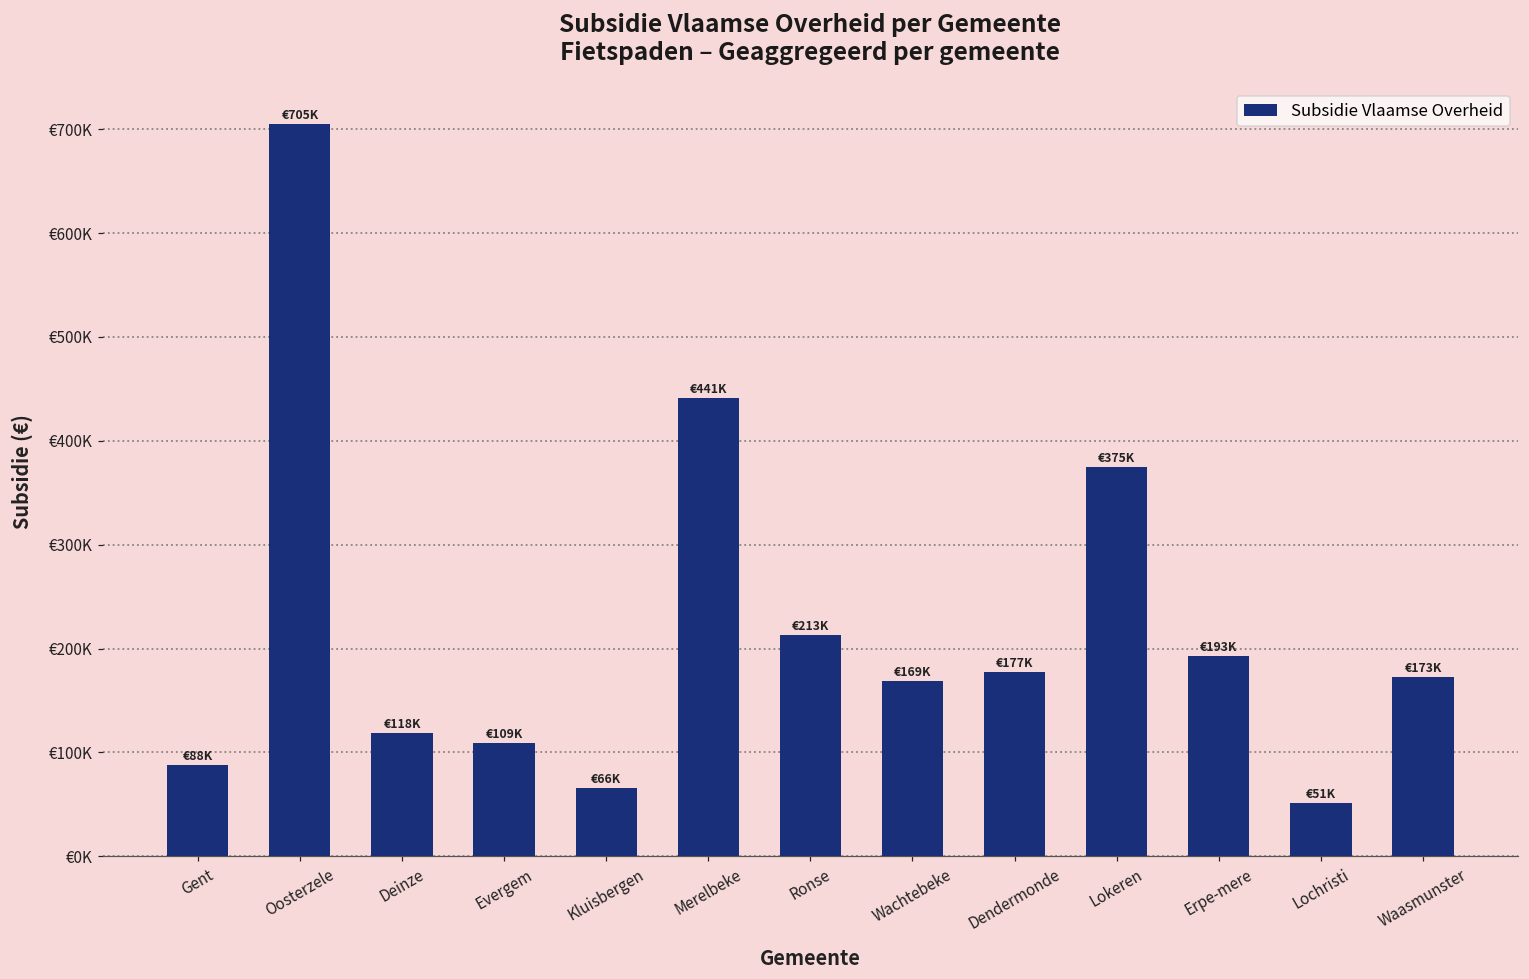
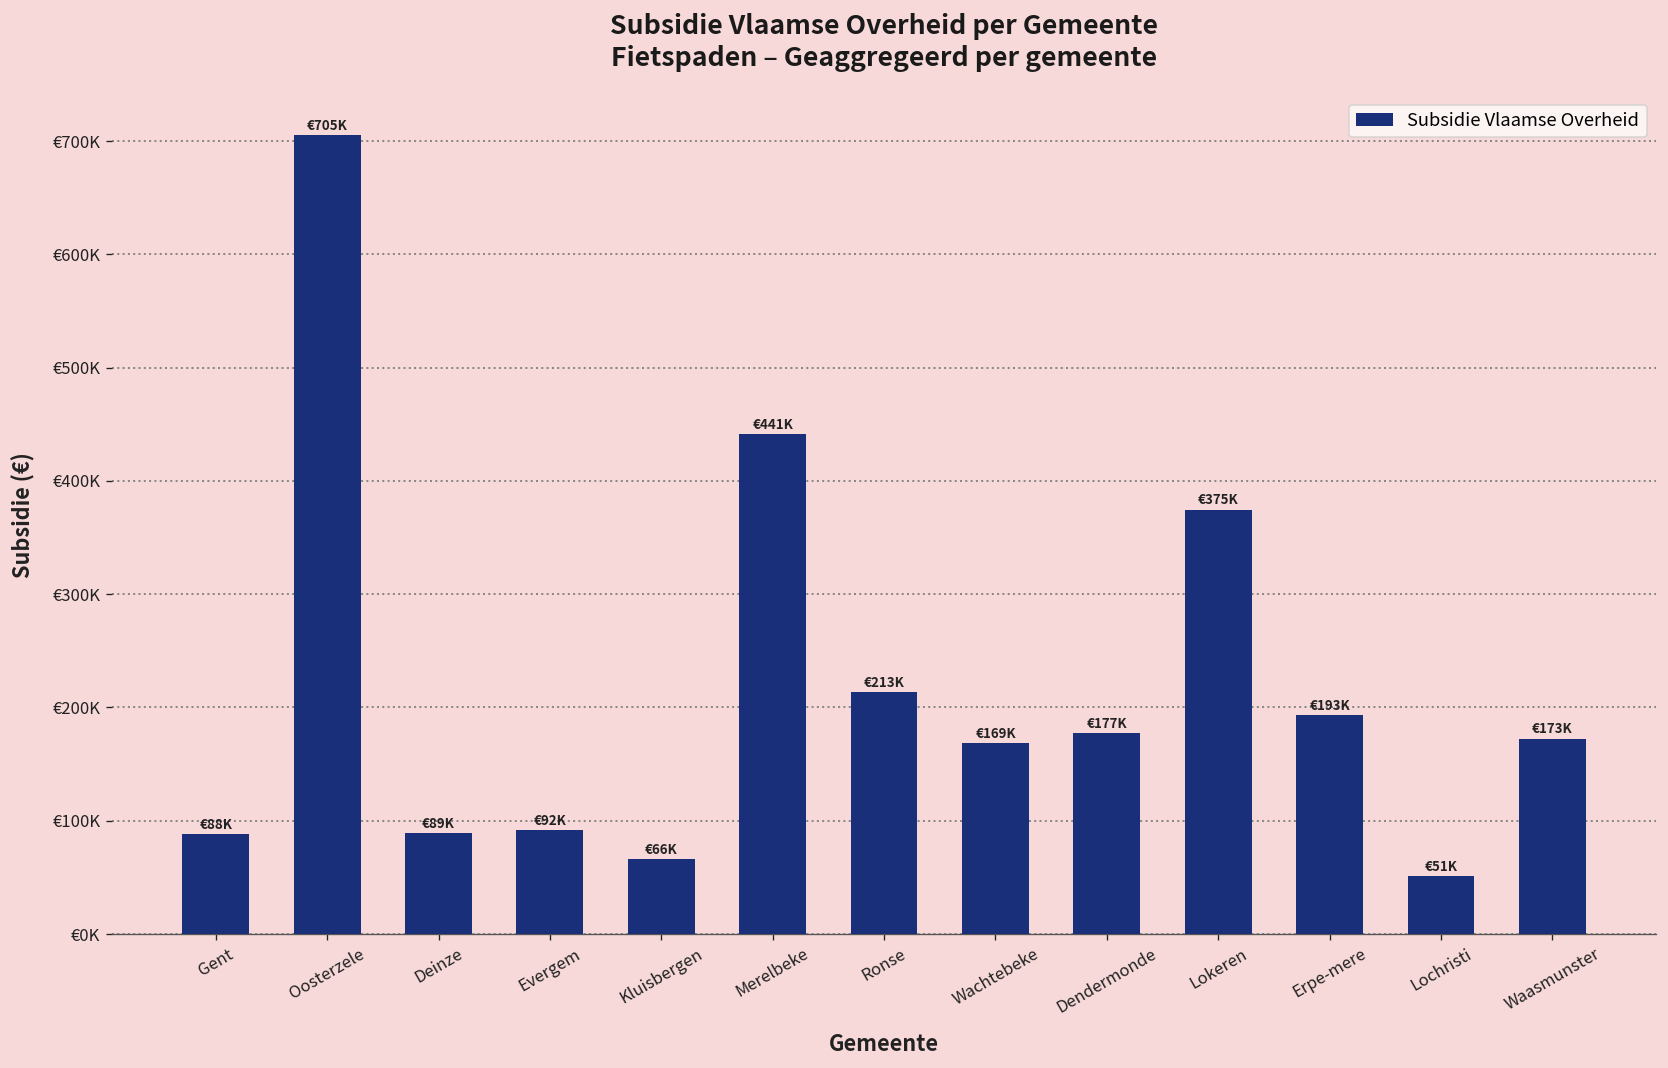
  {
    "Gent": "€88K",
    "Oosterzele": "€705K",
-   "Deinze": "€118K",
-   "Evergem": "€109K",
+   "Deinze": "€89K",
+   "Evergem": "€92K",
    "Kluisbergen": "€66K",
    "Merelbeke": "€441K",
    "Ronse": "€213K",
    "Wachtebeke": "€169K",
    "Dendermonde": "€177K",
    "Lokeren": "€375K",
    "Erpe-mere": "€193K",
    "Lochristi": "€51K",
    "Waasmunster": "€173K"
  }
